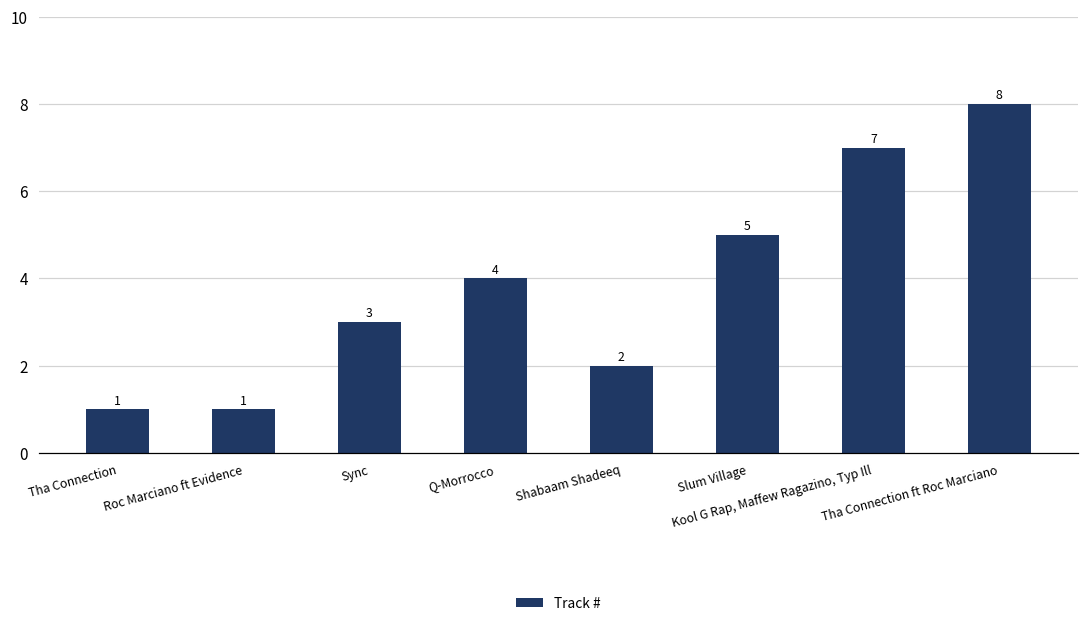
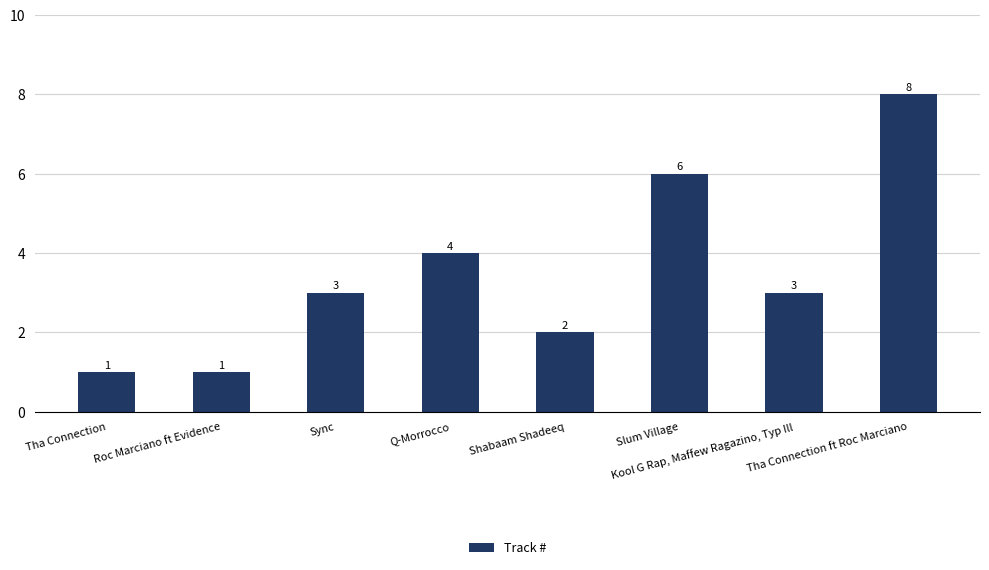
  {
    "Tha Connection": 1,
    "Roc Marciano ft Evidence": 1,
    "Sync": 3,
    "Q-Morrocco": 4,
    "Shabaam Shadeeq": 2,
-   "Slum Village": 5,
-   "Kool G Rap, Maffew Ragazino, Typ Ill": 7,
+   "Slum Village": 6,
+   "Kool G Rap, Maffew Ragazino, Typ Ill": 3,
    "Tha Connection ft Roc Marciano": 8
  }
